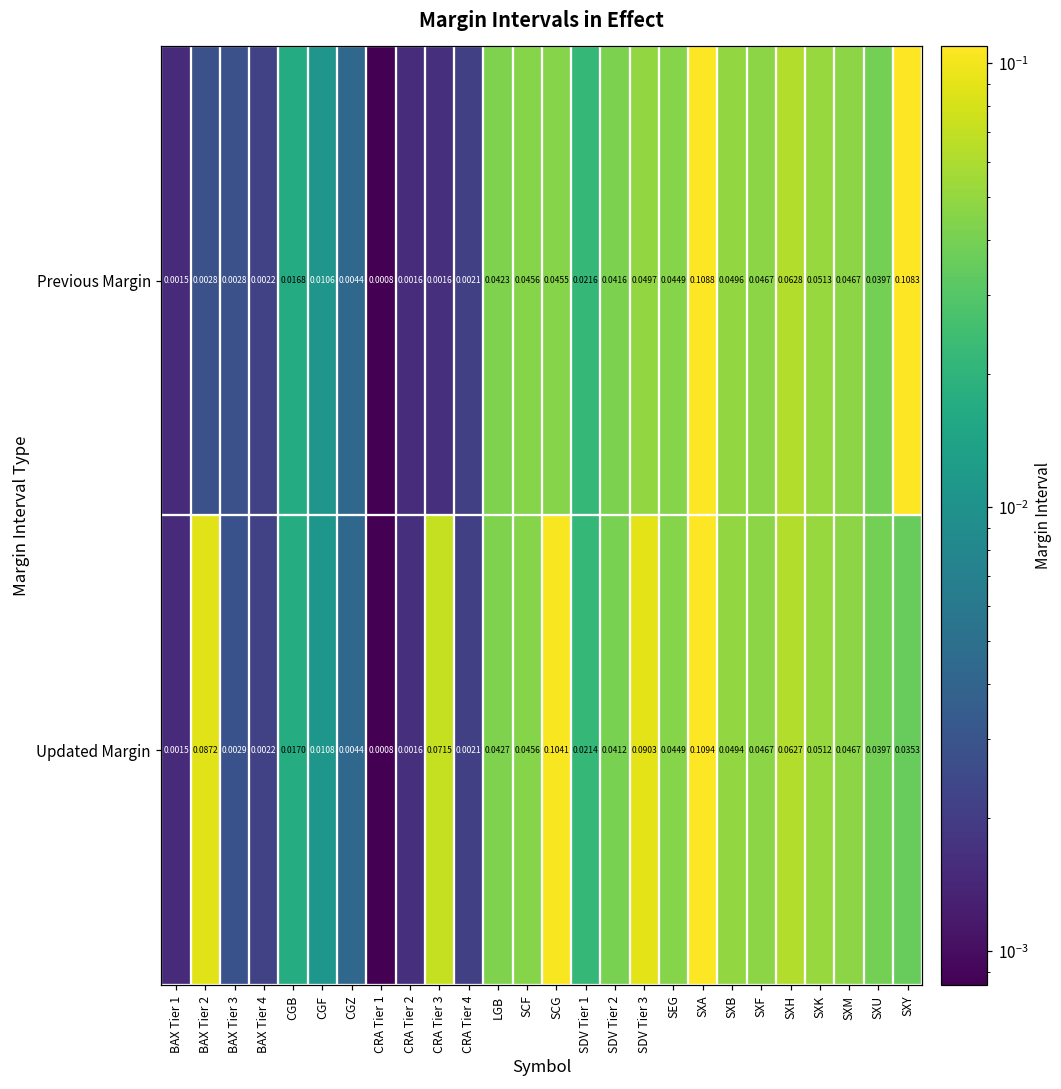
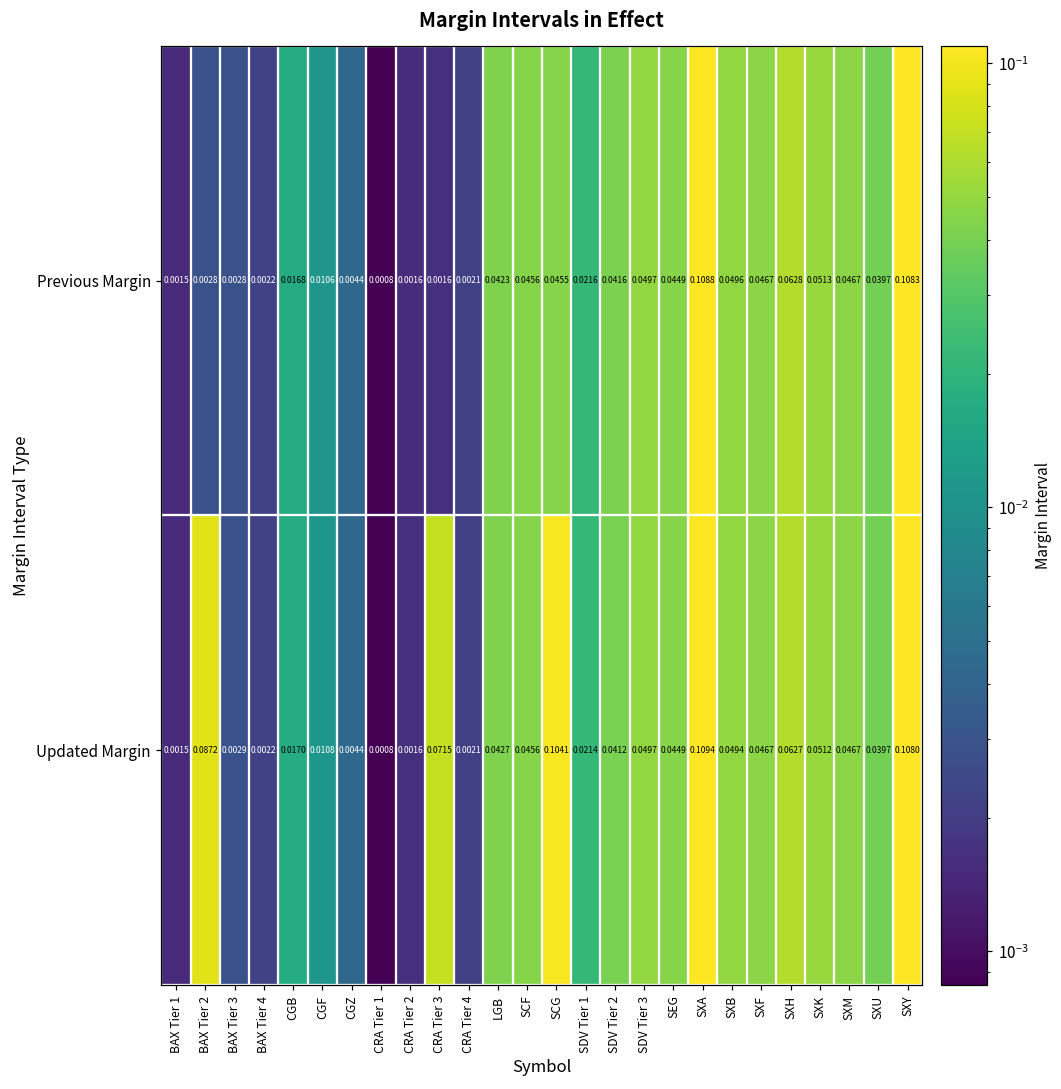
  {
    "Previous Margin": {
      "BAX Tier 1": 0.0015,
      "BAX Tier 2": 0.0028,
      "BAX Tier 3": 0.0028,
      "BAX Tier 4": 0.0022,
      "CGB": 0.0168,
      "CGF": 0.0106,
      "CGZ": 0.0044,
      "CRA Tier 1": 0.0008,
      "CRA Tier 2": 0.0016,
      "CRA Tier 3": 0.0016,
      "CRA Tier 4": 0.0021,
      "LGB": 0.0423,
      "SCF": 0.0456,
      "SCG": 0.0455,
      "SDV Tier 1": 0.0216,
      "SDV Tier 2": 0.0416,
      "SDV Tier 3": 0.0497,
      "SEG": 0.0449,
      "SXA": 0.1088,
      "SXB": 0.0496,
      "SXF": 0.0467,
      "SXH": 0.0628,
      "SXK": 0.0513,
      "SXM": 0.0467,
      "SXU": 0.0397,
      "SXY": 0.1083
    },
    "Updated Margin": {
      "BAX Tier 1": 0.0015,
      "BAX Tier 2": 0.0872,
      "BAX Tier 3": 0.0029,
      "BAX Tier 4": 0.0022,
      "CGB": 0.0170,
      "CGF": 0.0108,
      "CGZ": 0.0044,
      "CRA Tier 1": 0.0008,
      "CRA Tier 2": 0.0016,
      "CRA Tier 3": 0.0715,
      "CRA Tier 4": 0.0021,
      "LGB": 0.0427,
      "SCF": 0.0456,
      "SCG": 0.1041,
      "SDV Tier 1": 0.0214,
      "SDV Tier 2": 0.0412,
-     "SDV Tier 3": 0.0903,
+     "SDV Tier 3": 0.0497,
      "SEG": 0.0449,
      "SXA": 0.1094,
      "SXB": 0.0494,
      "SXF": 0.0467,
      "SXH": 0.0627,
      "SXK": 0.0512,
      "SXM": 0.0467,
      "SXU": 0.0397,
-     "SXY": 0.0353
+     "SXY": 0.1080
    }
  }
